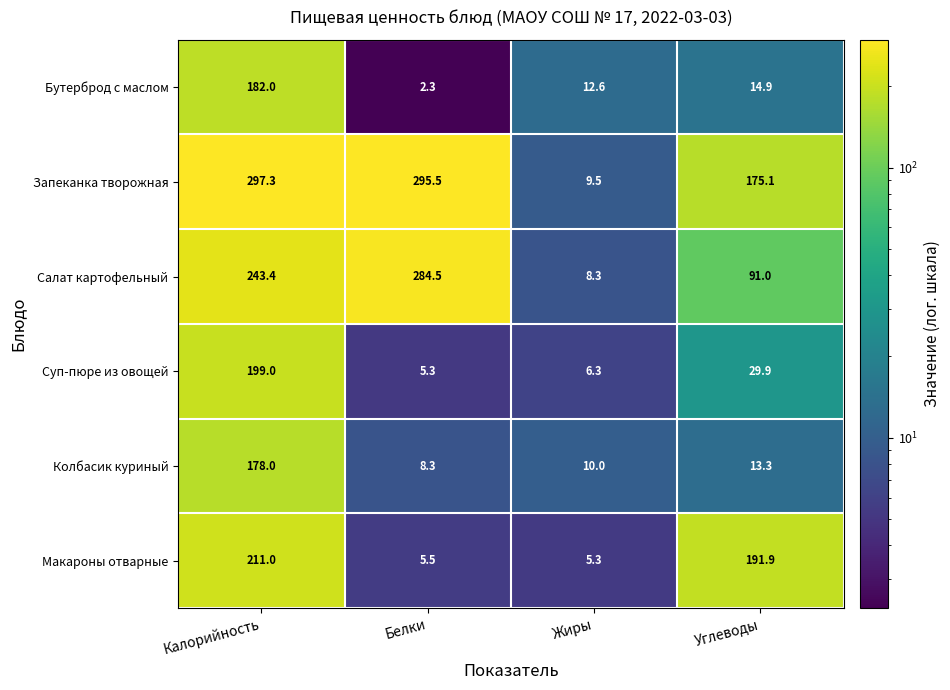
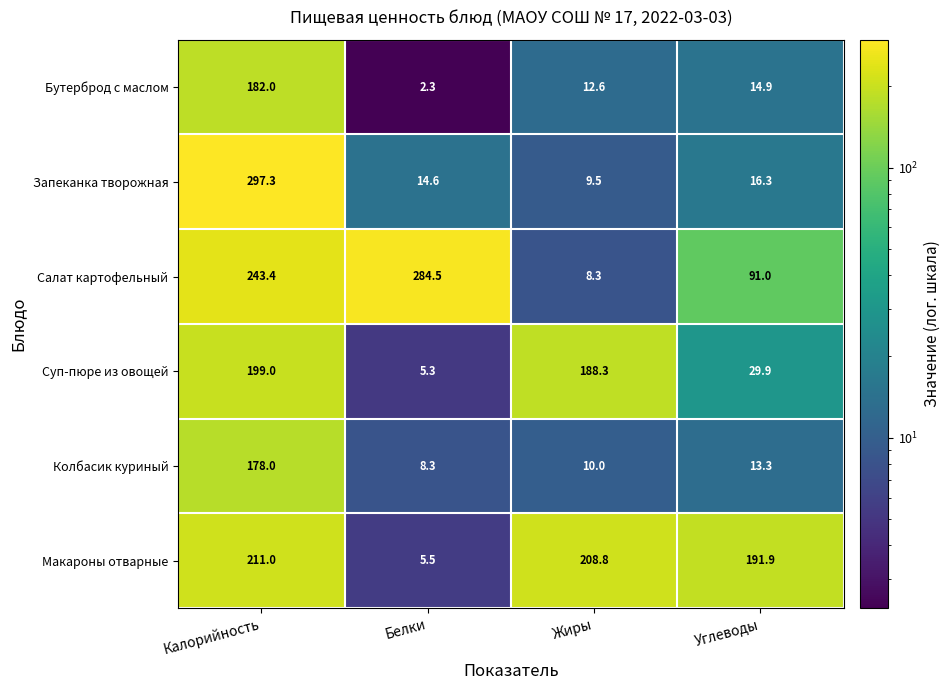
  {
    "Бутерброд с маслом": {
      "Калорийность": 182.0,
      "Белки": 2.3,
      "Жиры": 12.6,
      "Углеводы": 14.9
    },
    "Запеканка творожная": {
      "Калорийность": 297.3,
-     "Белки": 295.5,
+     "Белки": 14.6,
      "Жиры": 9.5,
-     "Углеводы": 175.1
+     "Углеводы": 16.3
    },
    "Салат картофельный": {
      "Калорийность": 243.4,
      "Белки": 284.5,
      "Жиры": 8.3,
      "Углеводы": 91.0
    },
    "Суп-пюре из овощей": {
      "Калорийность": 199.0,
      "Белки": 5.3,
-     "Жиры": 6.3,
+     "Жиры": 188.3,
      "Углеводы": 29.9
    },
    "Колбасик куриный": {
      "Калорийность": 178.0,
      "Белки": 8.3,
      "Жиры": 10.0,
      "Углеводы": 13.3
    },
    "Макароны отварные": {
      "Калорийность": 211.0,
      "Белки": 5.5,
-     "Жиры": 5.3,
+     "Жиры": 208.8,
      "Углеводы": 191.9
    }
  }
